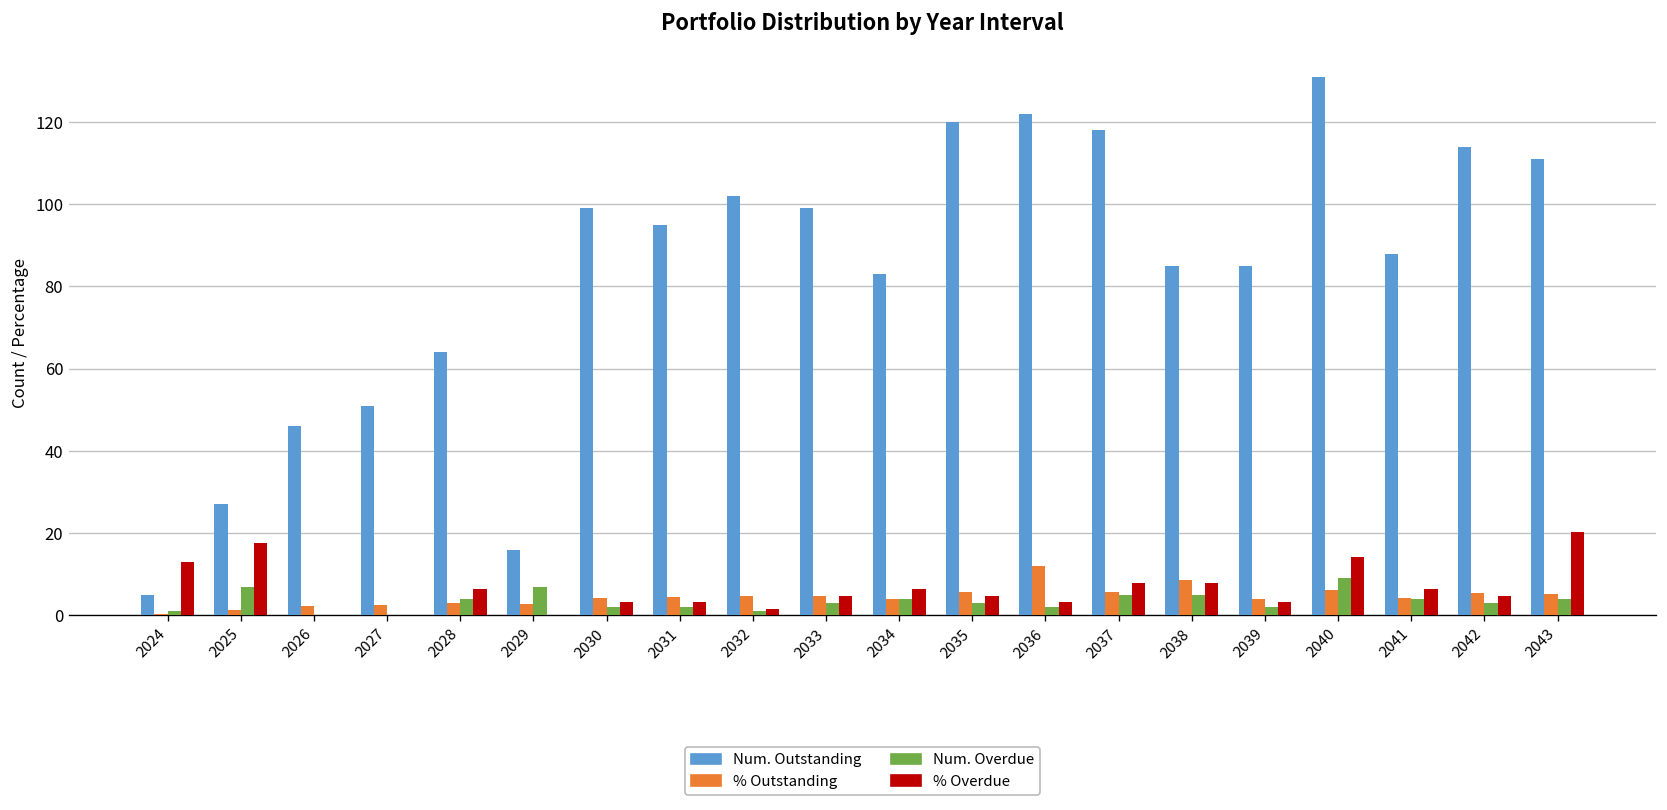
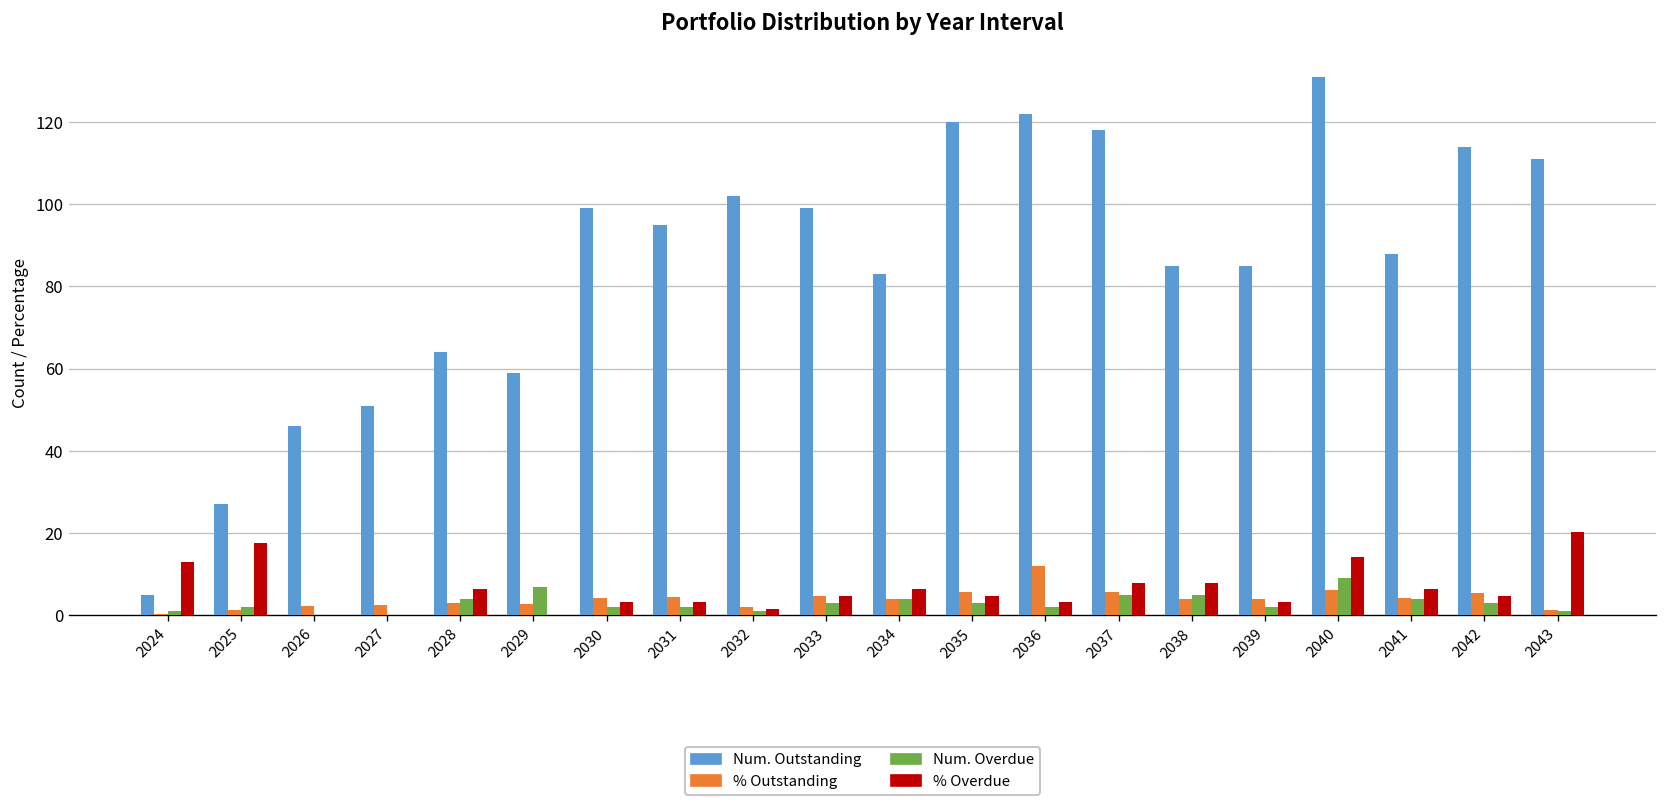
  {
    "Num. Outstanding": {
      "2024": 5,
      "2025": 27,
      "2026": 46,
      "2027": 51,
      "2028": 64,
-     "2029": 16,
+     "2029": 59,
      "2030": 99,
      "2031": 95,
      "2032": 102,
      "2033": 99,
      "2034": 83,
      "2035": 120,
      "2036": 122,
      "2037": 118,
      "2038": 85,
      "2039": 85,
      "2040": 131,
      "2041": 88,
      "2042": 114,
      "2043": 111
    },
    "% Outstanding": {
      "2025": 1,
      "2026": 2,
      "2027": 2,
      "2028": 3,
      "2029": 3,
      "2030": 4,
      "2031": 4,
-     "2032": 5,
+     "2032": 2,
      "2033": 5,
      "2034": 4,
      "2035": 6,
      "2036": 12,
      "2037": 6,
-     "2038": 9,
+     "2038": 4,
      "2039": 4,
      "2040": 6,
      "2041": 4,
      "2042": 5,
-     "2043": 5
+     "2043": 1
    },
    "Num. Overdue": {
      "2024": 1,
-     "2025": 7,
+     "2025": 2,
      "2026": 0,
      "2027": 0,
      "2028": 4,
      "2029": 7,
      "2030": 2,
      "2031": 2,
      "2032": 1,
      "2033": 3,
      "2034": 4,
      "2035": 3,
      "2036": 2,
      "2037": 5,
      "2038": 5,
      "2039": 2,
      "2040": 9,
      "2041": 4,
      "2042": 3,
-     "2043": 4
+     "2043": 1
    },
    "% Overdue": {
      "2024": 13,
      "2025": 18,
      "2026": 0,
      "2027": 0,
      "2028": 6,
      "2029": 0,
      "2030": 3,
      "2031": 3,
      "2032": 2,
      "2033": 5,
      "2034": 6,
      "2035": 5,
      "2036": 3,
      "2037": 8,
      "2038": 8,
      "2039": 3,
      "2040": 14,
      "2041": 6,
      "2042": 5,
      "2043": 20
    }
  }
